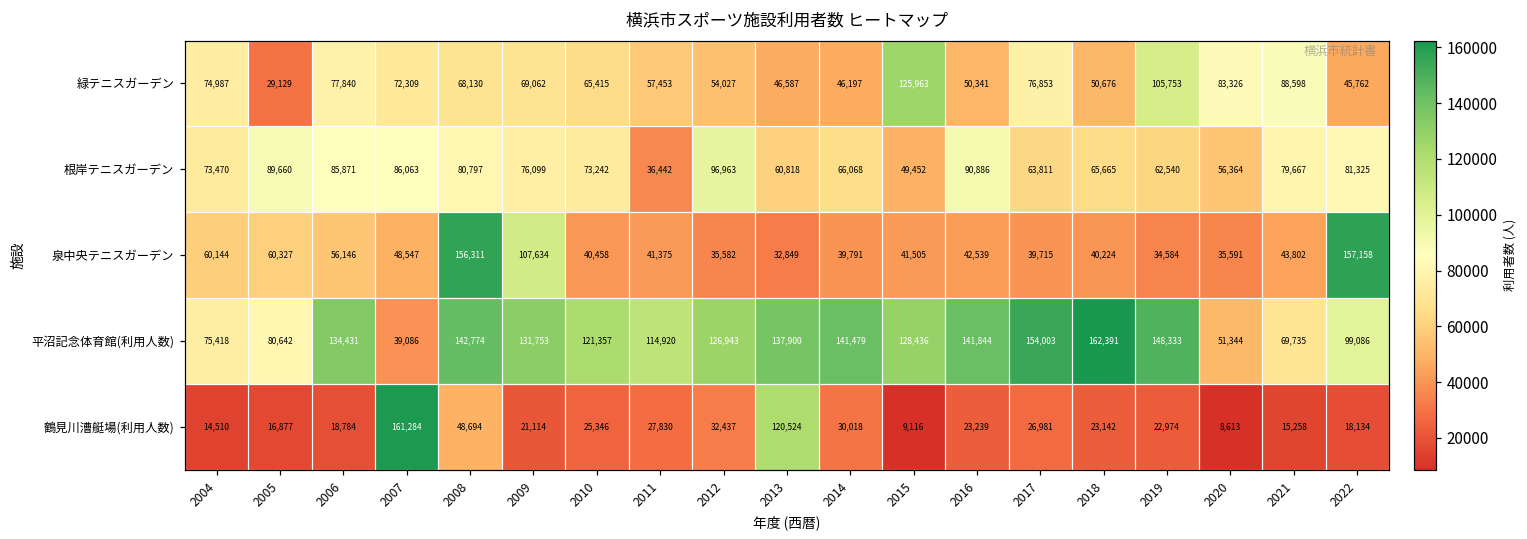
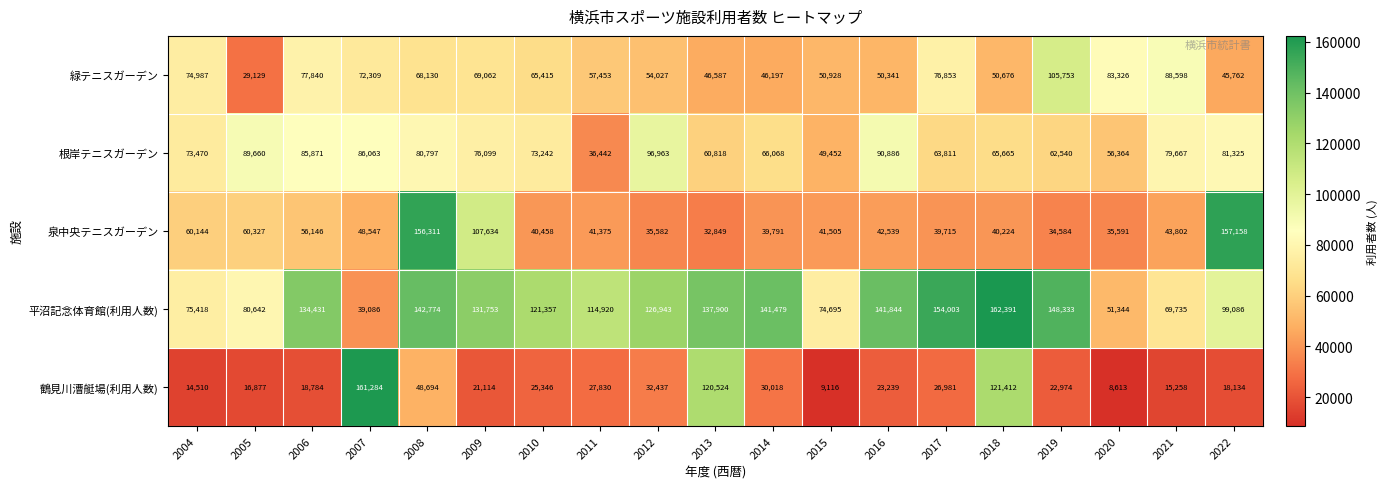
  {
    "緑テニスガーデン": {
      "2004": "74,987",
      "2005": "29,129",
      "2006": "77,840",
      "2007": "72,309",
      "2008": "68,130",
      "2009": "69,062",
      "2010": "65,415",
      "2011": "57,453",
      "2012": "54,027",
      "2013": "46,587",
      "2014": "46,197",
-     "2015": "125,963",
+     "2015": "50,928",
      "2016": "50,341",
      "2017": "76,853",
      "2018": "50,676",
      "2019": "105,753",
      "2020": "83,326",
      "2021": "88,598"
    },
    "根岸テニスガーデン": {
      "2004": "73,470",
      "2005": "89,660",
      "2006": "85,871",
      "2007": "86,063",
      "2008": "80,797",
      "2009": "76,099",
      "2010": "73,242",
      "2011": "36,442",
      "2012": "96,963",
      "2013": "60,818",
      "2014": "66,068",
      "2015": "49,452",
      "2016": "90,886",
      "2017": "63,811",
      "2018": "65,665",
      "2019": "62,540",
      "2020": "56,364",
      "2021": "79,667",
      "2022": "81,325"
    },
    "泉中央テニスガーデン": {
      "2004": "60,144",
      "2005": "60,327",
      "2006": "56,146",
      "2007": "48,547",
      "2008": "156,311",
      "2009": "107,634",
      "2010": "40,458",
      "2011": "41,375",
      "2012": "35,582",
      "2013": "32,849",
      "2014": "39,791",
      "2015": "41,505",
      "2016": "42,539",
      "2017": "39,715",
      "2018": "40,224",
      "2019": "34,584",
      "2020": "35,591",
      "2021": "43,802",
      "2022": "157,158"
    },
    "平沼記念体育館(利用人数)": {
      "2004": "75,418",
      "2005": "80,642",
      "2006": "134,431",
      "2007": "39,086",
      "2008": "142,774",
      "2009": "131,753",
      "2010": "121,357",
      "2011": "114,920",
      "2012": "126,943",
      "2013": "137,900",
      "2014": "141,479",
-     "2015": "128,436",
+     "2015": "74,695",
      "2016": "141,844",
      "2017": "154,003",
      "2018": "162,391",
      "2019": "148,333",
      "2020": "51,344",
      "2021": "69,735",
      "2022": "99,086"
    },
    "鶴見川漕艇場(利用人数)": {
      "2004": "14,510",
      "2005": "16,877",
      "2006": "18,784",
      "2007": "161,284",
      "2008": "48,694",
      "2009": "21,114",
      "2010": "25,346",
      "2011": "27,830",
      "2012": "32,437",
      "2013": "120,524",
      "2014": "30,018",
      "2015": "9,116",
      "2016": "23,239",
      "2017": "26,981",
-     "2018": "23,142",
+     "2018": "121,412",
      "2019": "22,974",
      "2020": "8,613",
      "2021": "15,258",
      "2022": "18,134"
    }
  }
